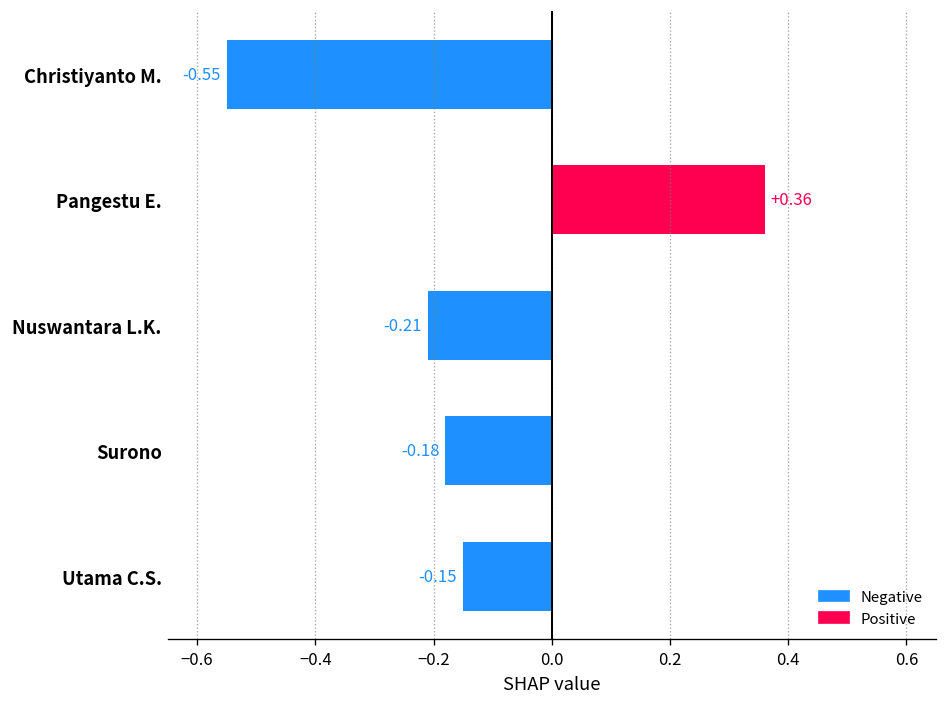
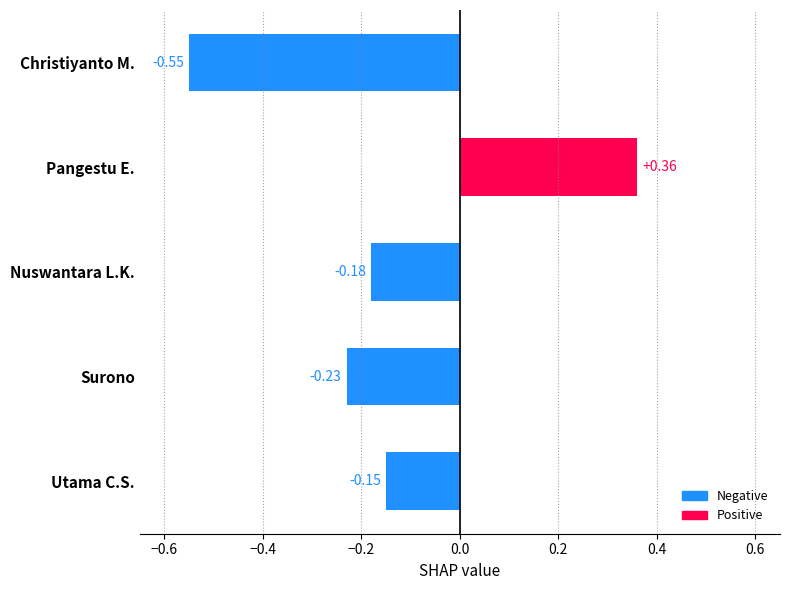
  {
    "Christiyanto M.": "-0.55",
    "Pangestu E.": "+0.36",
-   "Nuswantara L.K.": "-0.21",
-   "Surono": "-0.18",
+   "Nuswantara L.K.": "-0.18",
+   "Surono": "-0.23",
    "Utama C.S.": "-0.15"
  }
